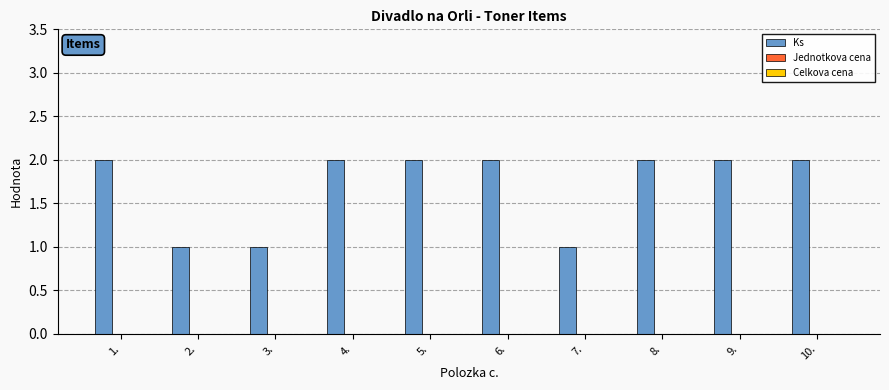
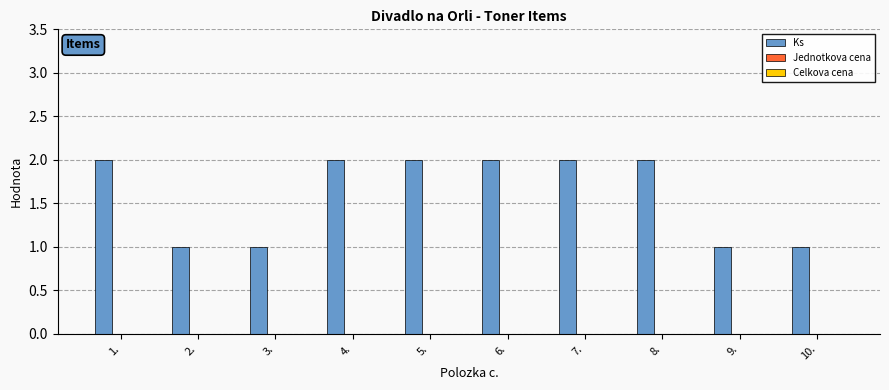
  {
    "Ks": {
      "1.": 2,
      "2.": 1,
      "3.": 1,
      "4.": 2,
      "5.": 2,
      "6.": 2,
-     "7.": 1,
+     "7.": 2,
      "8.": 2,
-     "9.": 2,
-     "10.": 2
+     "9.": 1,
+     "10.": 1
    },
    "Jednotkova cena": {
      "1.": 0,
      "2.": 0,
      "3.": 0,
      "4.": 0,
      "5.": 0,
      "6.": 0,
      "7.": 0,
      "8.": 0,
      "9.": 0,
      "10.": 0
    },
    "Celkova cena": {
      "1.": 0,
      "2.": 0,
      "3.": 0,
      "4.": 0,
      "5.": 0,
      "6.": 0,
      "7.": 0,
      "8.": 0,
      "9.": 0,
      "10.": 0
    }
  }
